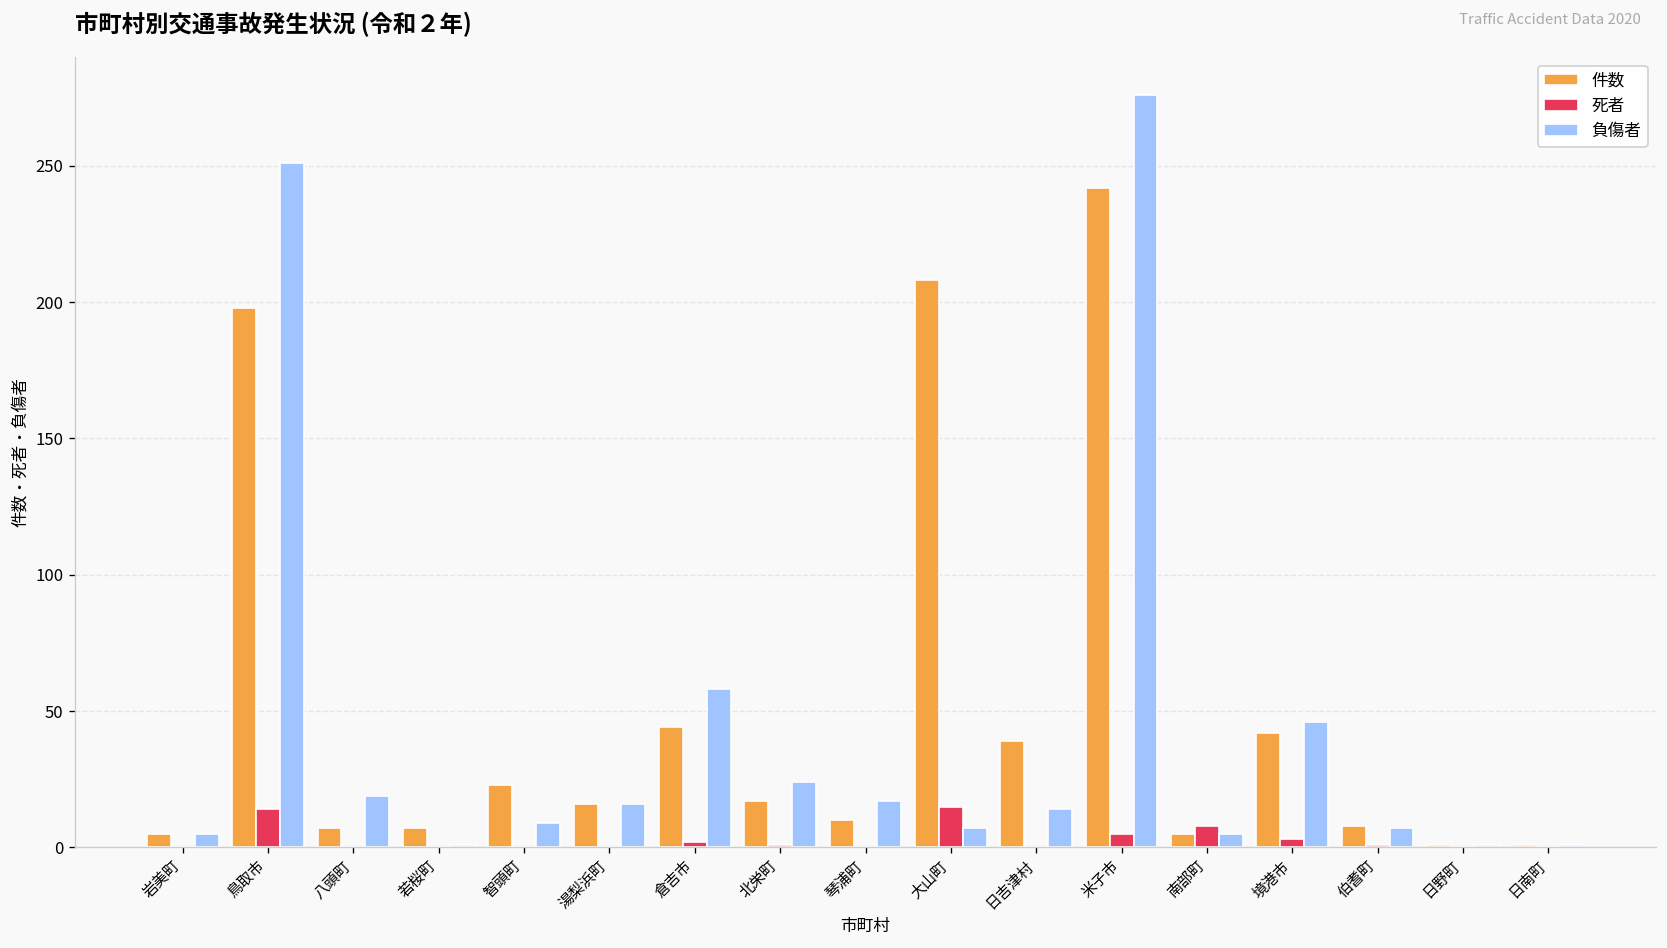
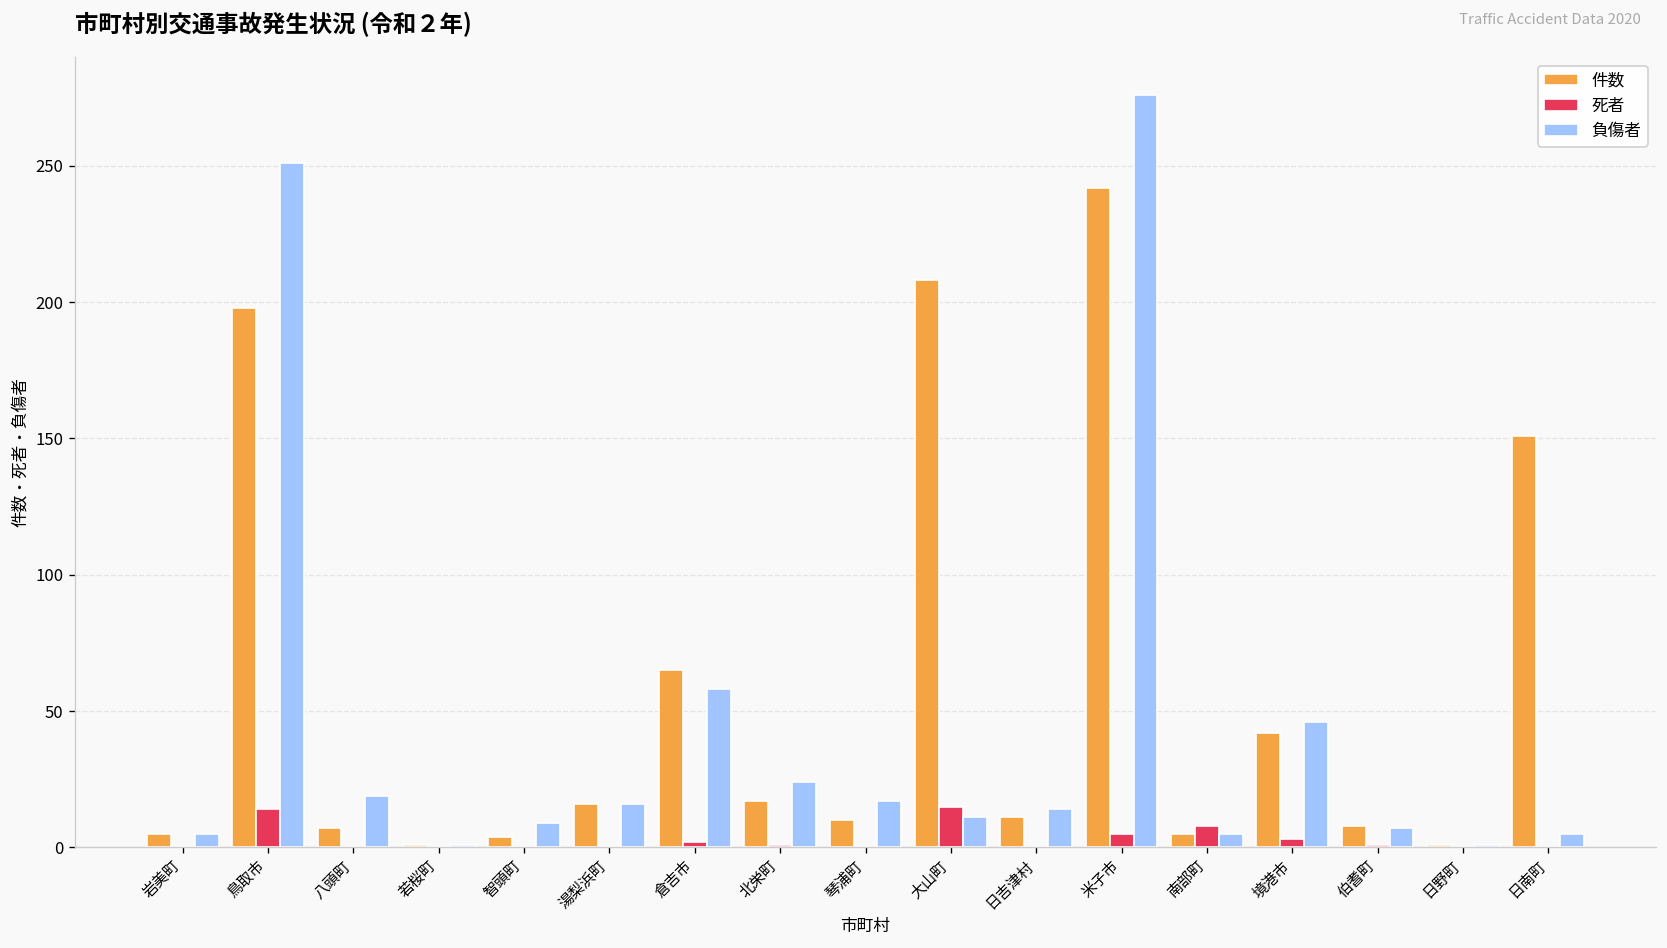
  {
    "件数": {
      "岩美町": 5,
      "鳥取市": 198,
      "八頭町": 7,
-     "若桜町": 7,
-     "智頭町": 23,
+     "若桜町": 1,
+     "智頭町": 4,
      "湯梨浜町": 16,
-     "倉吉市": 44,
+     "倉吉市": 65,
      "北栄町": 17,
      "琴浦町": 10,
      "大山町": 208,
-     "日吉津村": 39,
+     "日吉津村": 11,
      "米子市": 242,
      "南部町": 5,
      "境港市": 42,
      "伯耆町": 8,
-     "日南町": 1
+     "日南町": 151
    },
    "死者": {
      "岩美町": 0,
      "鳥取市": 14,
      "八頭町": 0,
      "若桜町": 0,
      "智頭町": 0,
      "湯梨浜町": 0,
      "倉吉市": 2,
      "琴浦町": 0,
      "大山町": 15,
      "日吉津村": 0,
      "米子市": 5,
      "南部町": 8,
      "境港市": 3,
      "日野町": 0,
      "日南町": 0
    },
    "負傷者": {
      "岩美町": 5,
      "鳥取市": 251,
      "八頭町": 19,
      "智頭町": 9,
      "湯梨浜町": 16,
      "倉吉市": 58,
      "北栄町": 24,
      "琴浦町": 17,
-     "大山町": 7,
+     "大山町": 11,
      "日吉津村": 14,
      "米子市": 276,
      "南部町": 5,
      "境港市": 46,
      "伯耆町": 7,
-     "日南町": 1
+     "日南町": 5
    }
  }
